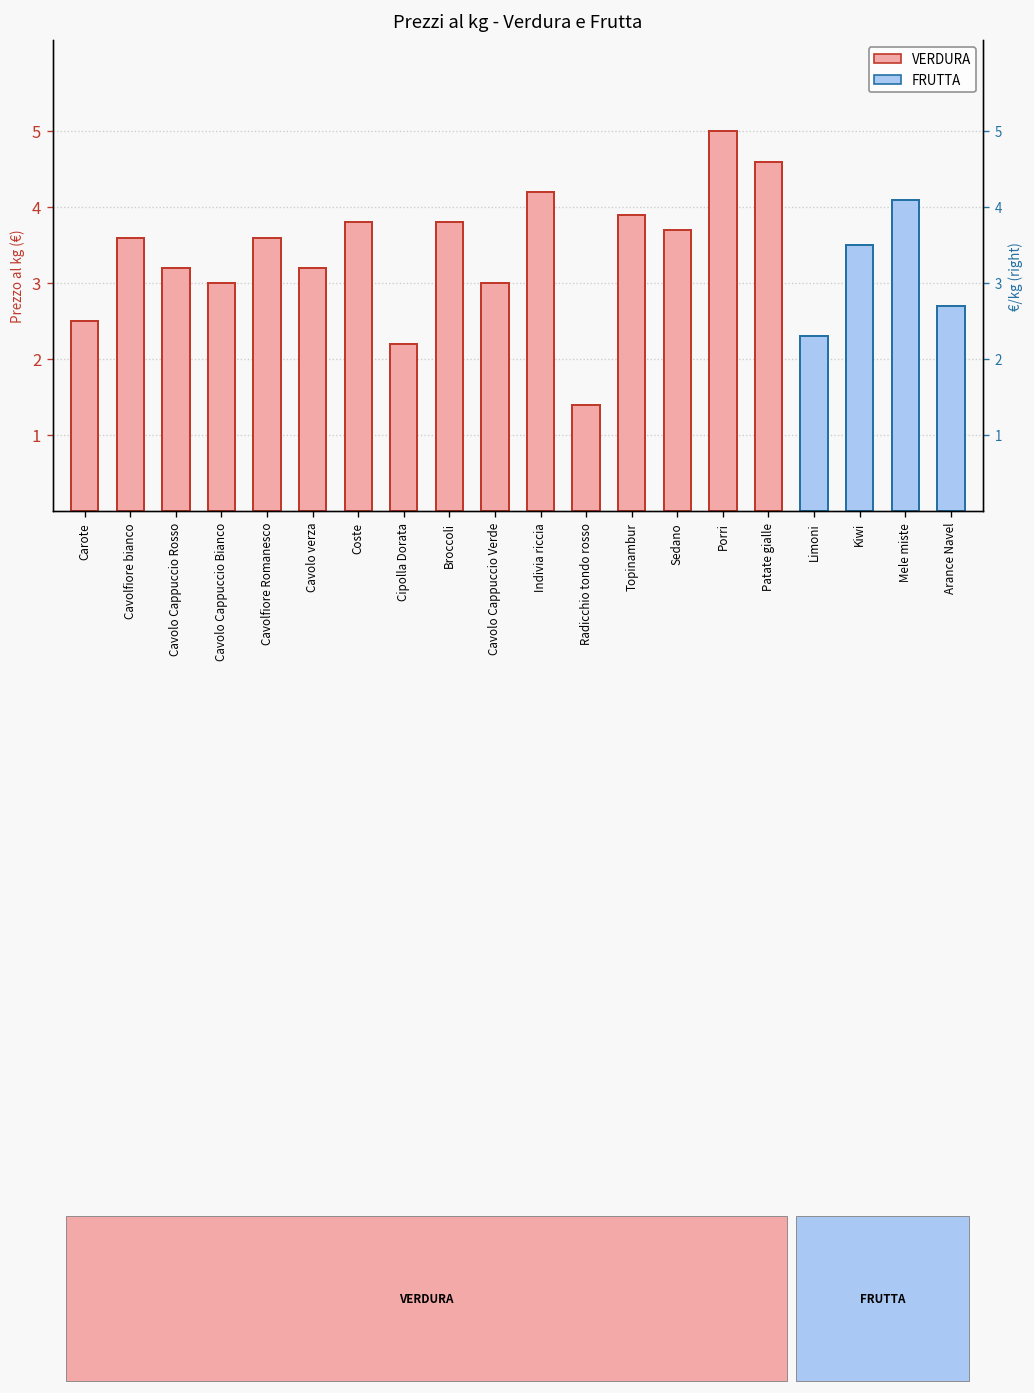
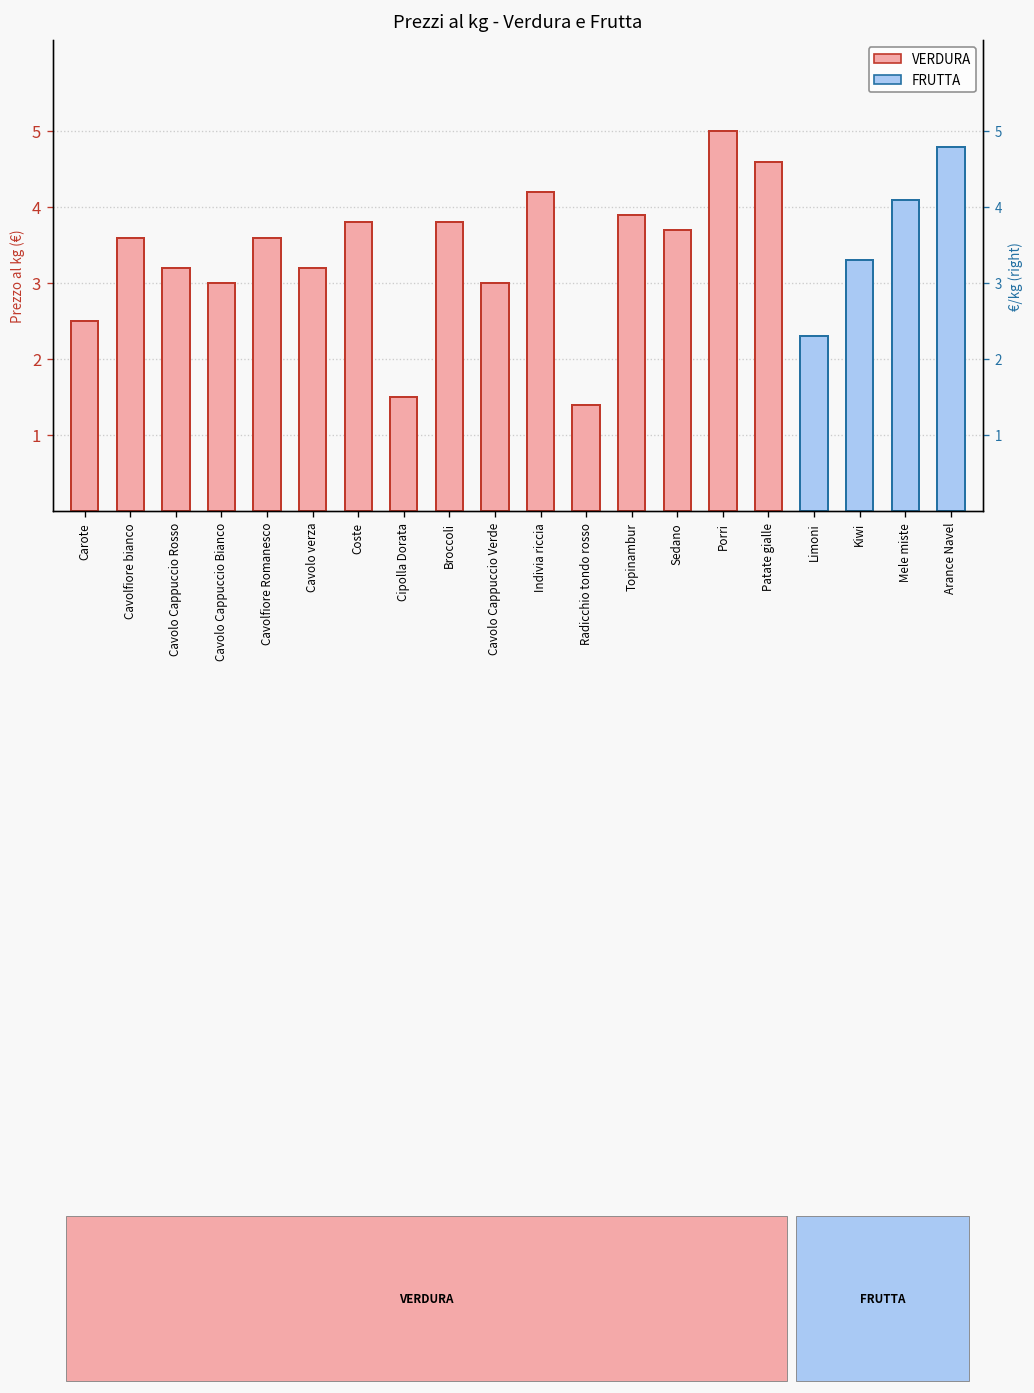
  {
    "Carote": 2.5,
    "Cavolfiore bianco": 3.6,
    "Cavolo Cappuccio Rosso": 3.2,
    "Cavolo Cappuccio Bianco": 3.0,
    "Cavolfiore Romanesco": 3.6,
    "Cavolo verza": 3.2,
    "Coste": 3.8,
-   "Cipolla Dorata": 2.2,
+   "Cipolla Dorata": 1.5,
    "Broccoli": 3.8,
    "Cavolo Cappuccio Verde": 3.0,
    "Indivia riccia": 4.2,
    "Radicchio tondo rosso": 1.4,
    "Topinambur": 3.9,
    "Sedano": 3.7,
    "Porri": 5.0,
    "Patate gialle": 4.6,
    "Limoni": 2.3,
-   "Kiwi": 3.5,
+   "Kiwi": 3.3,
    "Mele miste": 4.1,
-   "Arance Navel": 2.7
+   "Arance Navel": 4.8
  }
